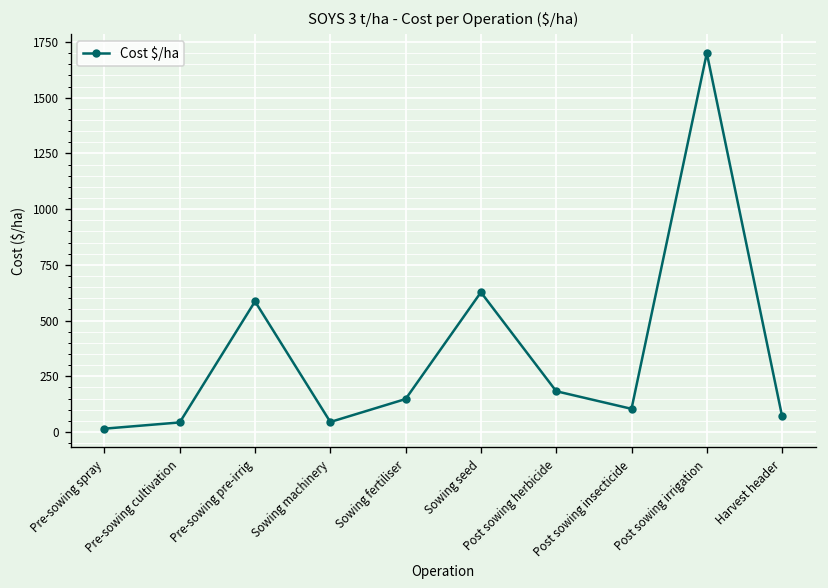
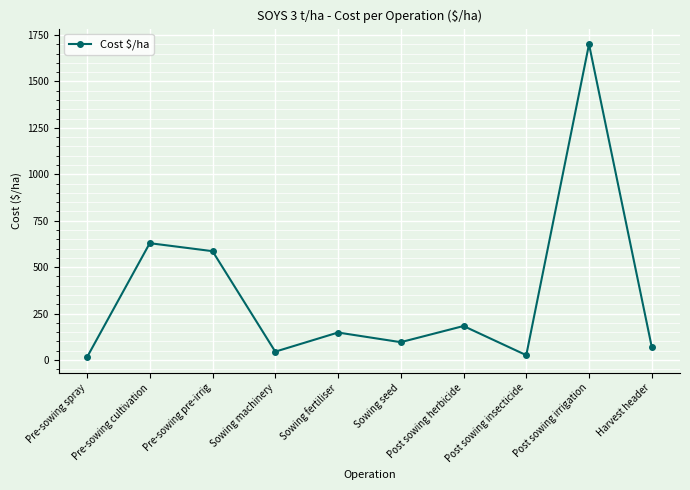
  {
    "Pre-sowing spray": 20,
-   "Pre-sowing cultivation": 40,
+   "Pre-sowing cultivation": 630,
    "Pre-sowing pre-irrig": 590,
    "Sowing machinery": 50,
    "Sowing fertiliser": 150,
-   "Sowing seed": 630,
+   "Sowing seed": 100,
    "Post sowing herbicide": 180,
-   "Post sowing insecticide": 100,
+   "Post sowing insecticide": 30,
    "Post sowing irrigation": 1700,
    "Harvest header": 70
  }
